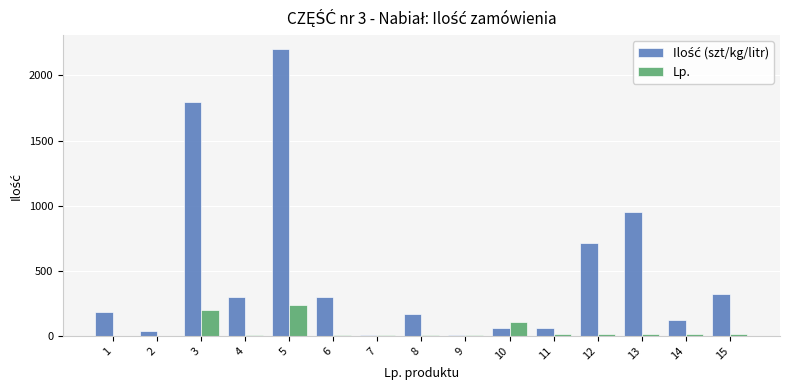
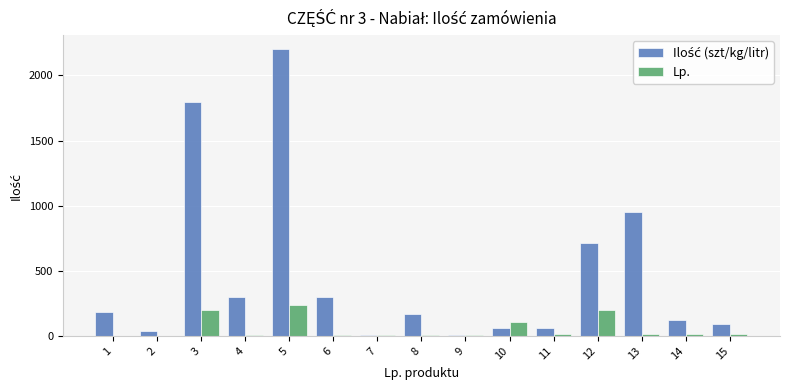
  {
    "Ilość (szt/kg/litr)": {
      "1": 180,
      "2": 40,
      "3": 1800,
      "4": 300,
      "5": 2200,
      "6": 300,
      "8": 170,
      "10": 60,
      "11": 60,
      "12": 720,
      "13": 950,
      "14": 120,
-     "15": 320
+     "15": 90
    },
    "Lp.": {
      "3": 200,
      "5": 240,
      "10": 100,
-     "12": 10
+     "12": 200
    }
  }
